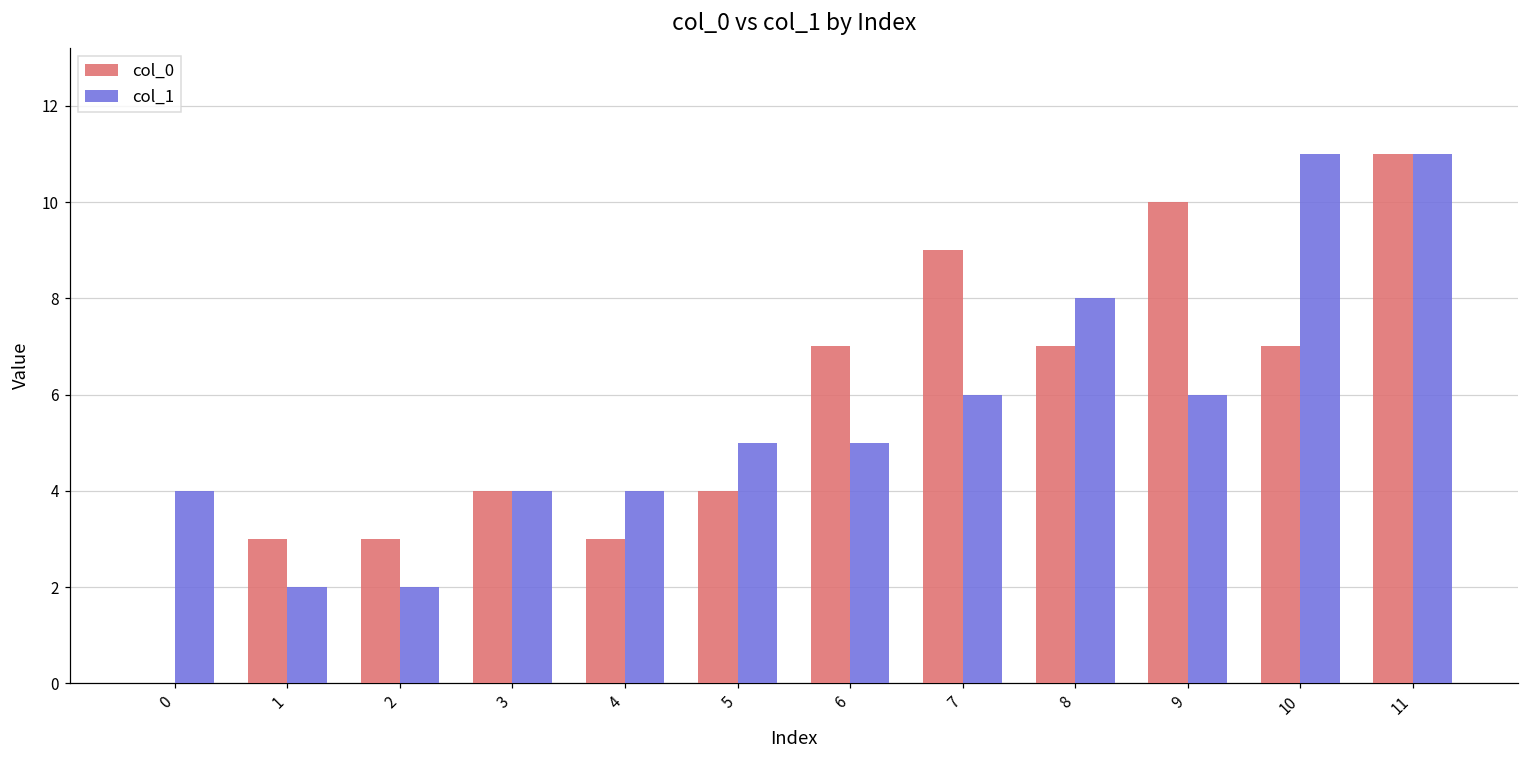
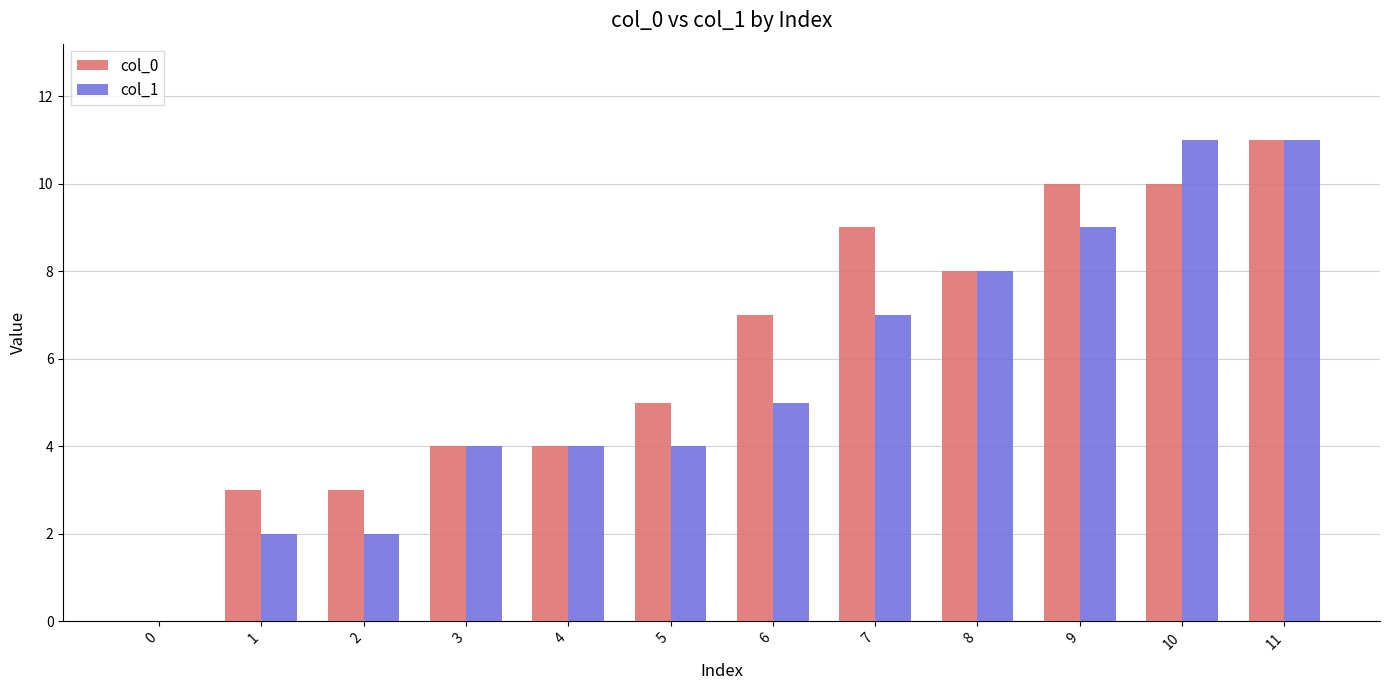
  {
    "col_0": {
      "0": 0,
      "1": 3,
      "2": 3,
      "3": 4,
-     "4": 3,
-     "5": 4,
+     "4": 4,
+     "5": 5,
      "6": 7,
      "7": 9,
-     "8": 7,
+     "8": 8,
      "9": 10,
-     "10": 7,
+     "10": 10,
      "11": 11
    },
    "col_1": {
-     "0": 4,
+     "0": 0,
      "1": 2,
      "2": 2,
      "3": 4,
      "4": 4,
-     "5": 5,
+     "5": 4,
      "6": 5,
-     "7": 6,
+     "7": 7,
      "8": 8,
-     "9": 6,
+     "9": 9,
      "10": 11,
      "11": 11
    }
  }
